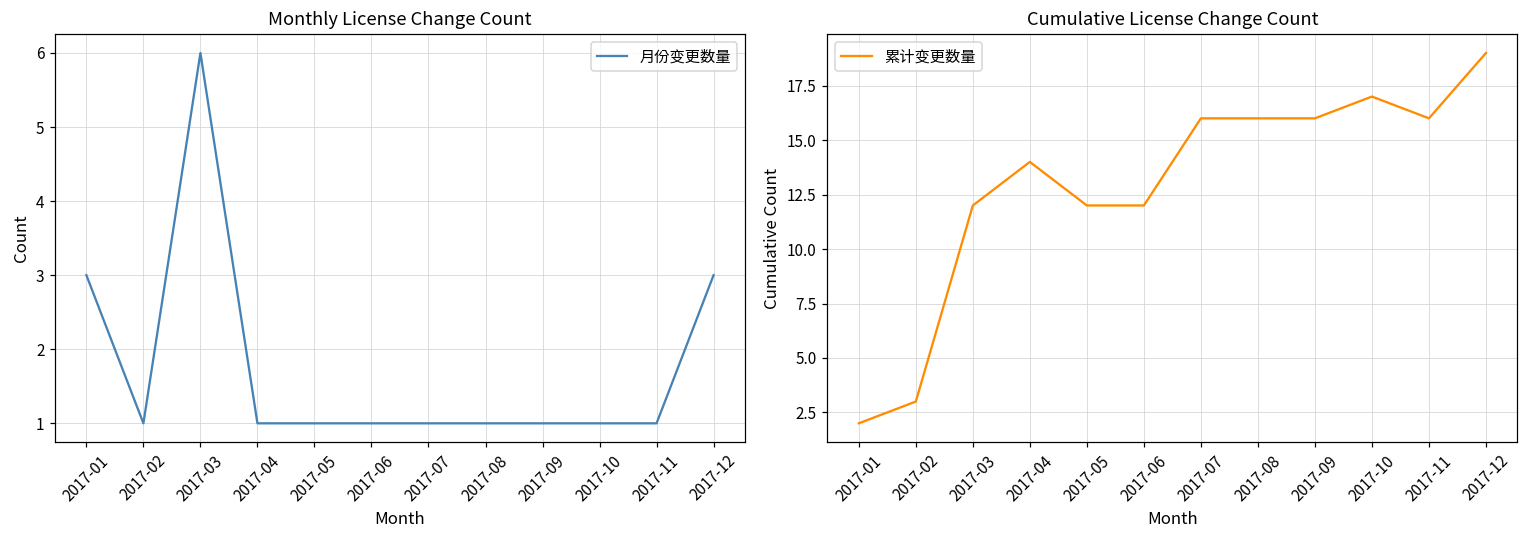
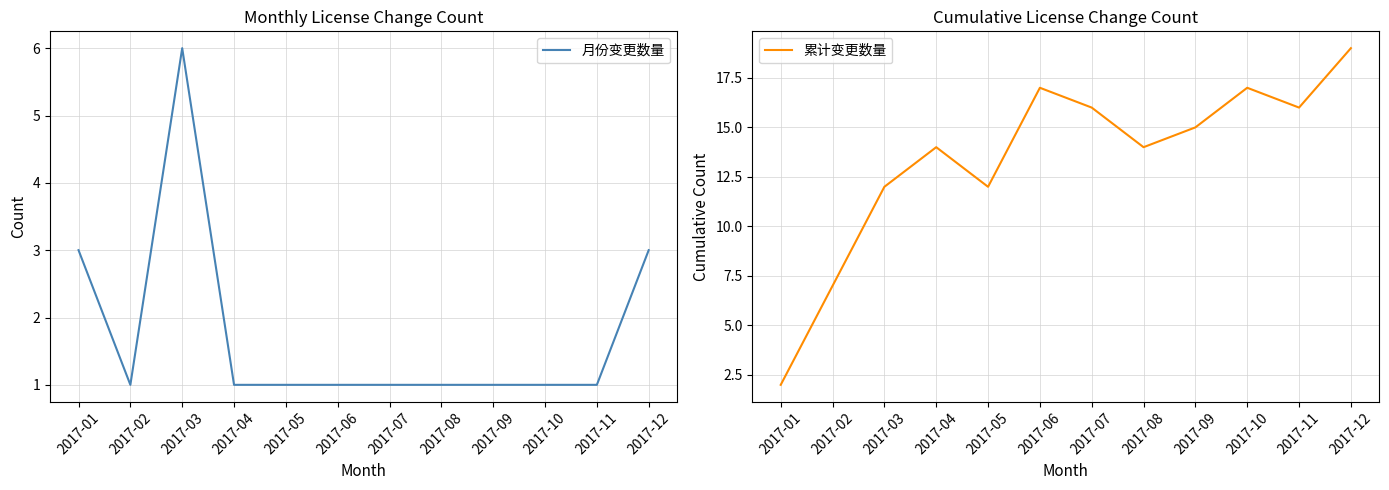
  {
    "Monthly License Change Count": {
      "2017-01": 3.0,
      "2017-02": 1.0,
      "2017-03": 6.0,
      "2017-04": 1.0,
      "2017-05": 1.0,
      "2017-06": 1.0,
      "2017-07": 1.0,
      "2017-08": 1.0,
      "2017-09": 1.0,
      "2017-10": 1.0,
      "2017-11": 1.0,
      "2017-12": 3.0
    },
    "Cumulative License Change Count": {
      "2017-01": 2,
-     "2017-02": 3,
+     "2017-02": 7,
      "2017-03": 12,
      "2017-04": 14,
      "2017-05": 12,
-     "2017-06": 12,
+     "2017-06": 17,
      "2017-07": 16,
-     "2017-08": 16,
-     "2017-09": 16,
+     "2017-08": 14,
+     "2017-09": 15,
      "2017-10": 17,
      "2017-11": 16,
      "2017-12": 19
    }
  }
